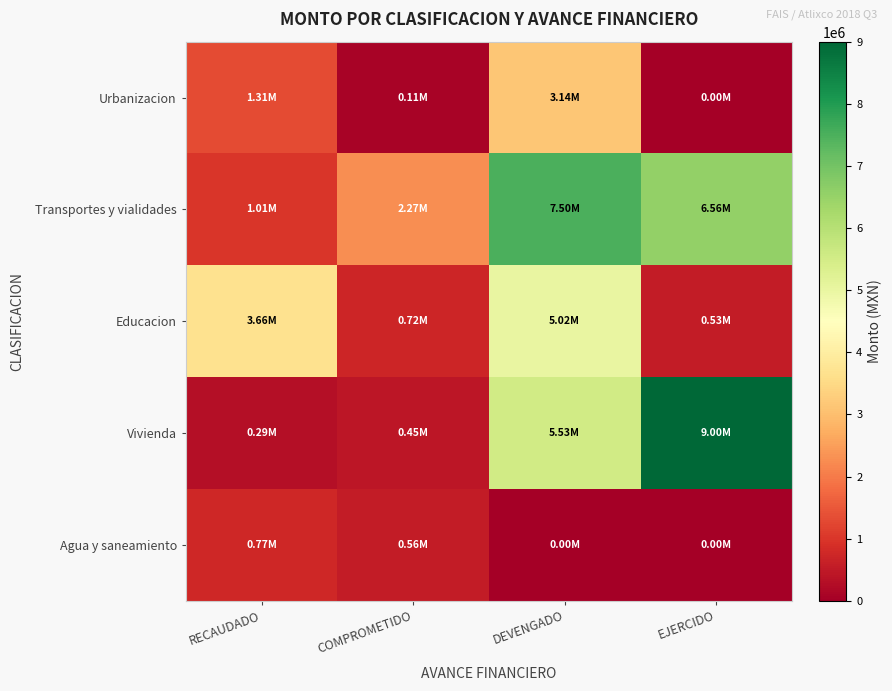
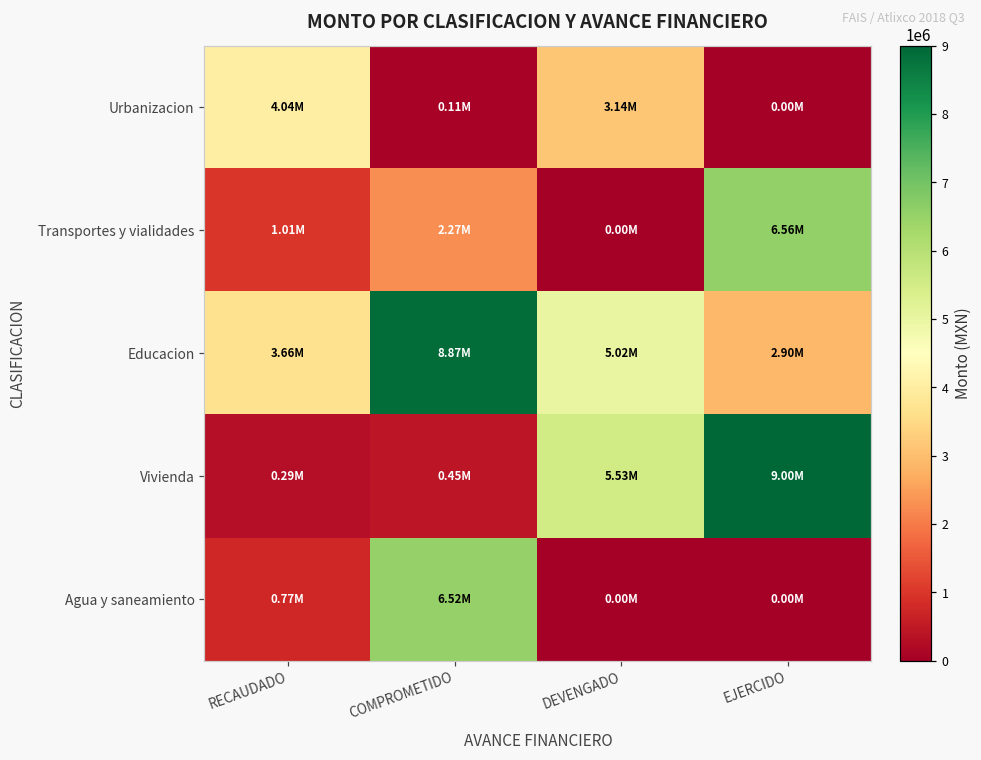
  {
    "Urbanizacion": {
-     "RECAUDADO": "1.31M",
+     "RECAUDADO": "4.04M",
      "COMPROMETIDO": "0.11M",
      "DEVENGADO": "3.14M",
      "EJERCIDO": "0.00M"
    },
    "Transportes y vialidades": {
      "RECAUDADO": "1.01M",
      "COMPROMETIDO": "2.27M",
-     "DEVENGADO": "7.50M",
+     "DEVENGADO": "0.00M",
      "EJERCIDO": "6.56M"
    },
    "Educacion": {
      "RECAUDADO": "3.66M",
-     "COMPROMETIDO": "0.72M",
+     "COMPROMETIDO": "8.87M",
      "DEVENGADO": "5.02M",
-     "EJERCIDO": "0.53M"
+     "EJERCIDO": "2.90M"
    },
    "Vivienda": {
      "RECAUDADO": "0.29M",
      "COMPROMETIDO": "0.45M",
      "DEVENGADO": "5.53M",
      "EJERCIDO": "9.00M"
    },
    "Agua y saneamiento": {
      "RECAUDADO": "0.77M",
-     "COMPROMETIDO": "0.56M",
+     "COMPROMETIDO": "6.52M",
      "DEVENGADO": "0.00M",
      "EJERCIDO": "0.00M"
    }
  }
